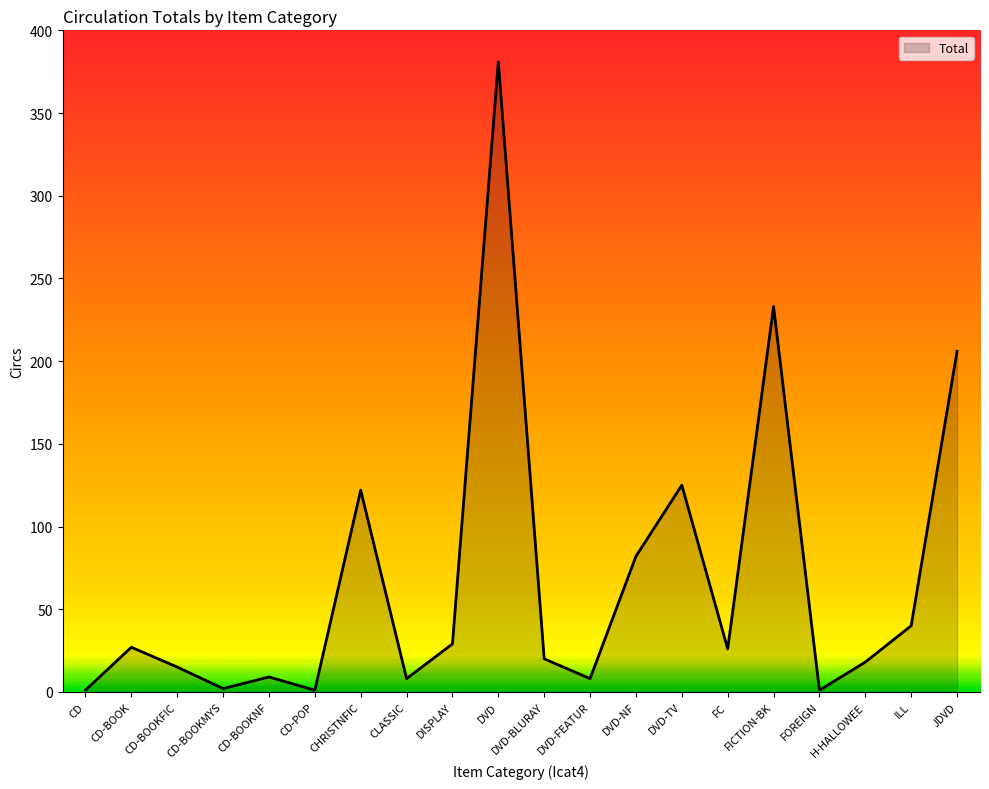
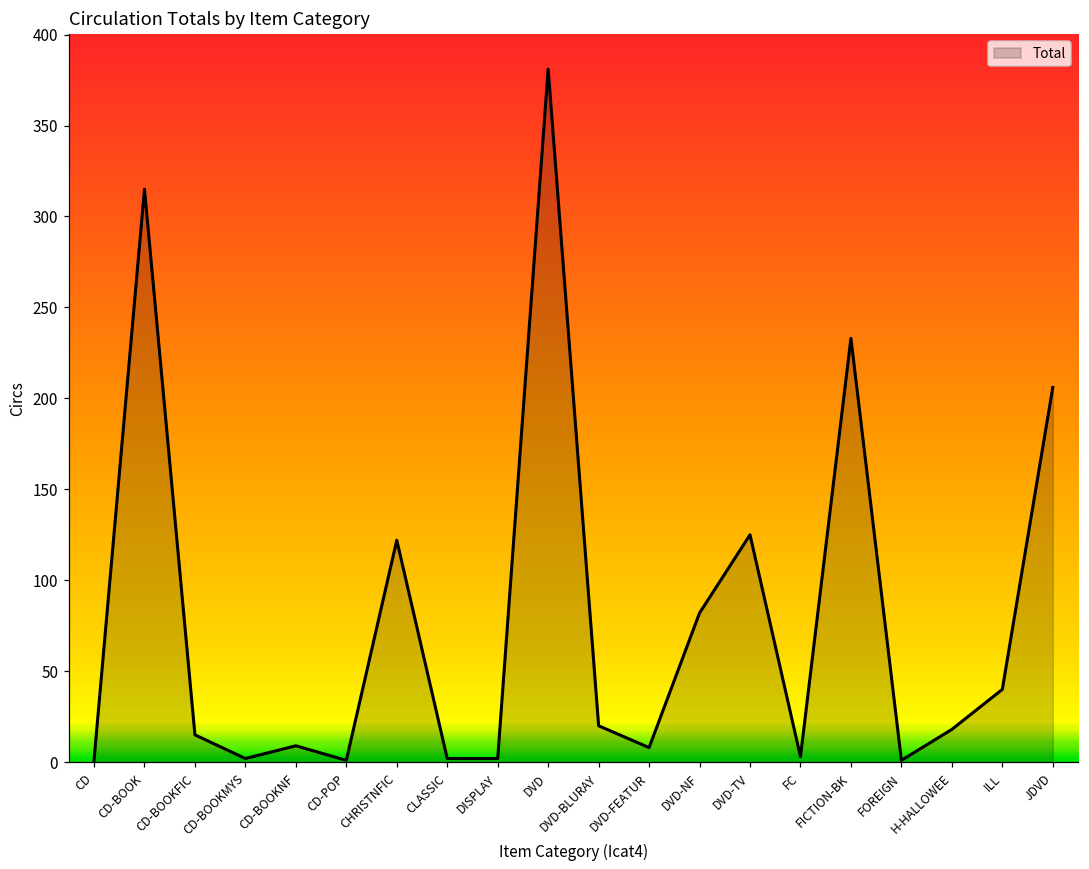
  {
    "CD": 1,
-   "CD-BOOK": 27,
+   "CD-BOOK": 315,
    "CD-BOOKFIC": 15,
    "CD-BOOKMYS": 2,
    "CD-BOOKNF": 9,
    "CD-POP": 1,
    "CHRISTNFIC": 122,
-   "CLASSIC": 8,
-   "DISPLAY": 29,
+   "CLASSIC": 2,
+   "DISPLAY": 2,
    "DVD": 381,
    "DVD-BLURAY": 20,
    "DVD-FEATUR": 8,
    "DVD-NF": 82,
    "DVD-TV": 125,
-   "FC": 26,
+   "FC": 3,
    "FICTION-BK": 233,
    "FOREIGN": 1,
    "H-HALLOWEE": 18,
    "ILL": 40,
    "JDVD": 206
  }
